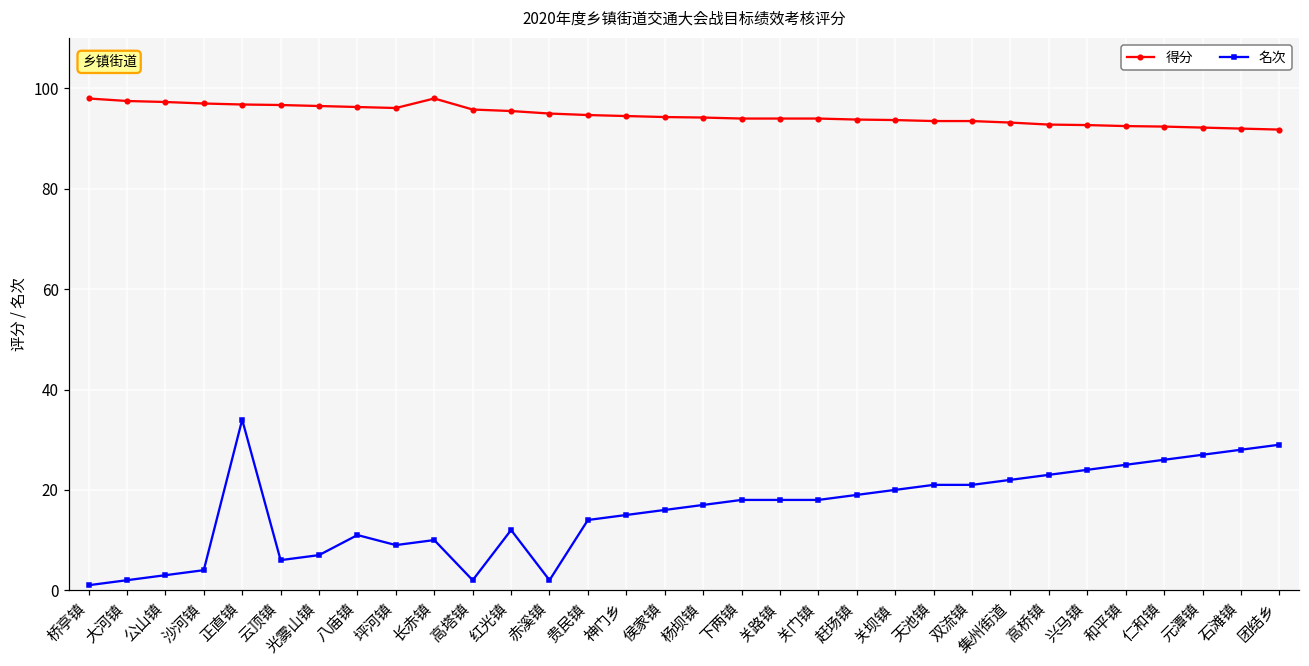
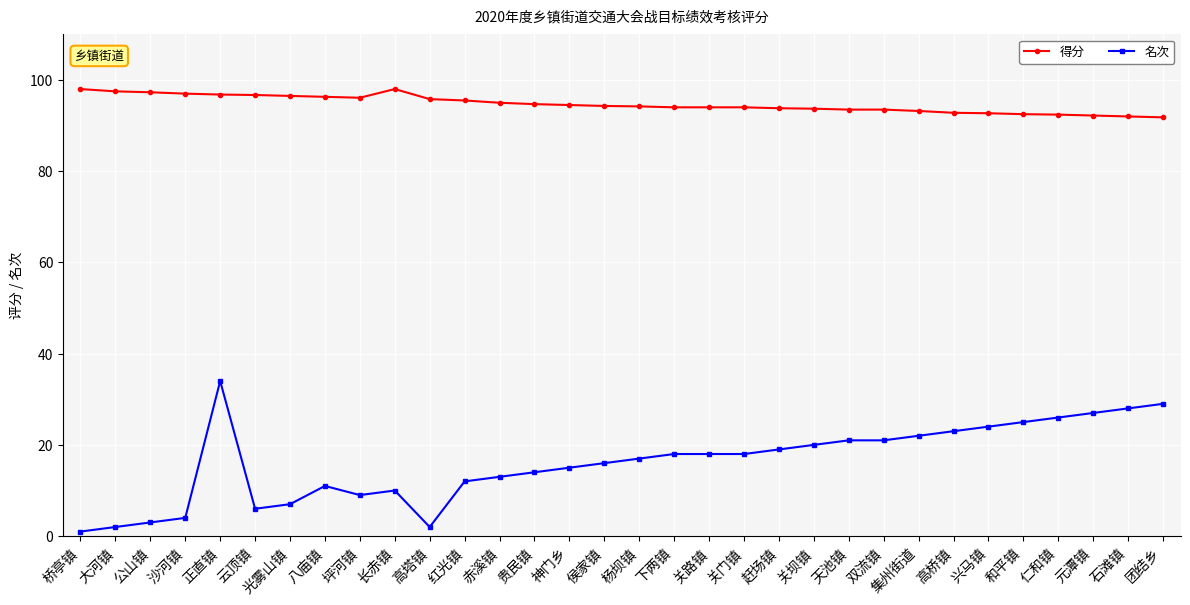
  {
    "得分": {
      "桥亭镇": 98,
      "大河镇": 98,
      "公山镇": 97,
      "沙河镇": 97,
      "正直镇": 97,
      "云顶镇": 97,
      "光雾山镇": 97,
      "八庙镇": 96,
      "坪河镇": 96,
      "长赤镇": 98,
      "高塔镇": 96,
      "红光镇": 96,
      "赤溪镇": 95,
      "贵民镇": 95,
      "神门乡": 95,
      "侯家镇": 94,
      "杨坝镇": 94,
      "下两镇": 94,
      "关路镇": 94,
      "关门镇": 94,
      "赶场镇": 94,
      "关坝镇": 94,
      "天池镇": 94,
      "双流镇": 94,
      "集州街道": 93,
      "高桥镇": 93,
      "兴马镇": 93,
      "和平镇": 93,
      "仁和镇": 92,
      "元潭镇": 92,
      "石滩镇": 92,
      "团结乡": 92
    },
    "名次": {
      "桥亭镇": 1,
      "大河镇": 2,
      "公山镇": 3,
      "沙河镇": 4,
      "正直镇": 34,
      "云顶镇": 6,
      "光雾山镇": 7,
      "八庙镇": 11,
      "坪河镇": 9,
      "长赤镇": 10,
      "高塔镇": 2,
      "红光镇": 12,
-     "赤溪镇": 2,
+     "赤溪镇": 13,
      "贵民镇": 14,
      "神门乡": 15,
      "侯家镇": 16,
      "杨坝镇": 17,
      "下两镇": 18,
      "关路镇": 18,
      "关门镇": 18,
      "赶场镇": 19,
      "关坝镇": 20,
      "天池镇": 21,
      "双流镇": 21,
      "集州街道": 22,
      "高桥镇": 23,
      "兴马镇": 24,
      "和平镇": 25,
      "仁和镇": 26,
      "元潭镇": 27,
      "石滩镇": 28,
      "团结乡": 29
    }
  }
